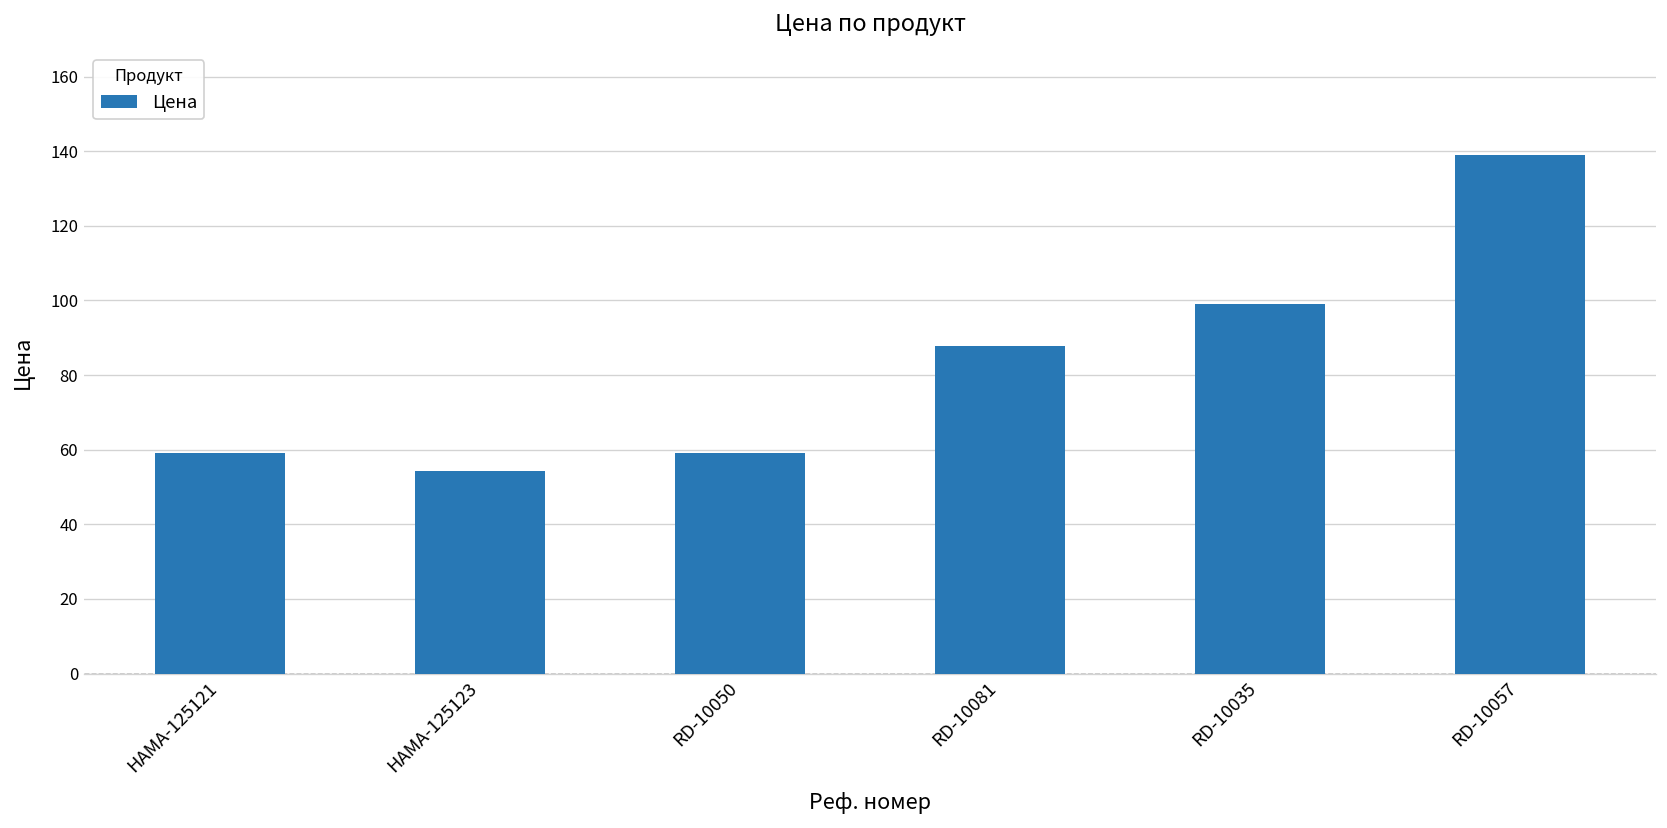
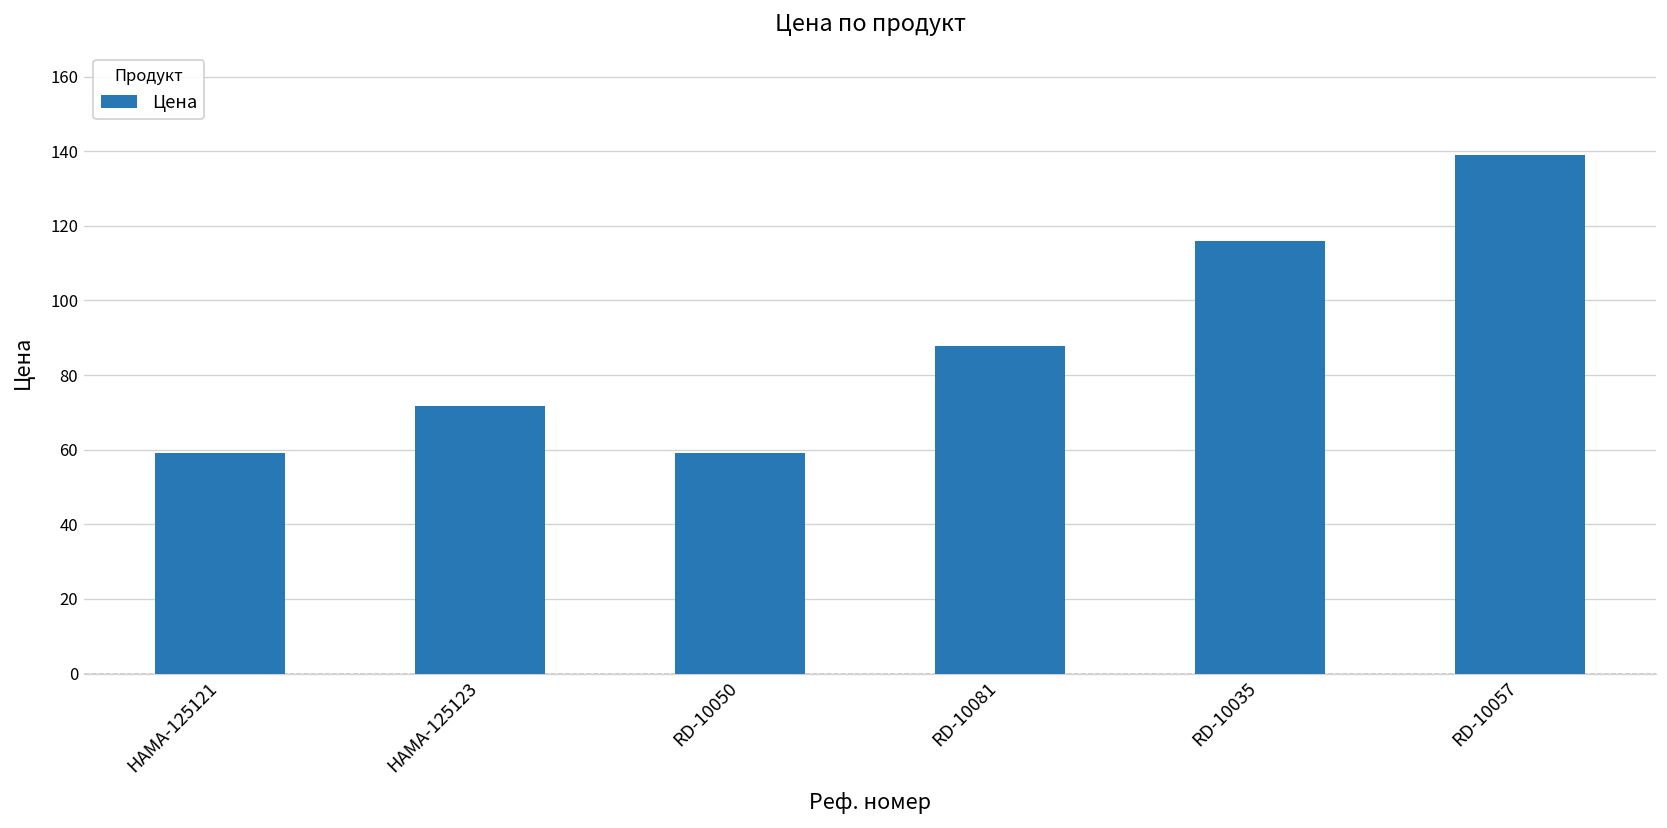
  {
    "HAMA-125121": 59,
-   "HAMA-125123": 54,
+   "HAMA-125123": 72,
    "RD-10050": 59,
    "RD-10081": 88,
-   "RD-10035": 99,
+   "RD-10035": 116,
    "RD-10057": 139
  }
